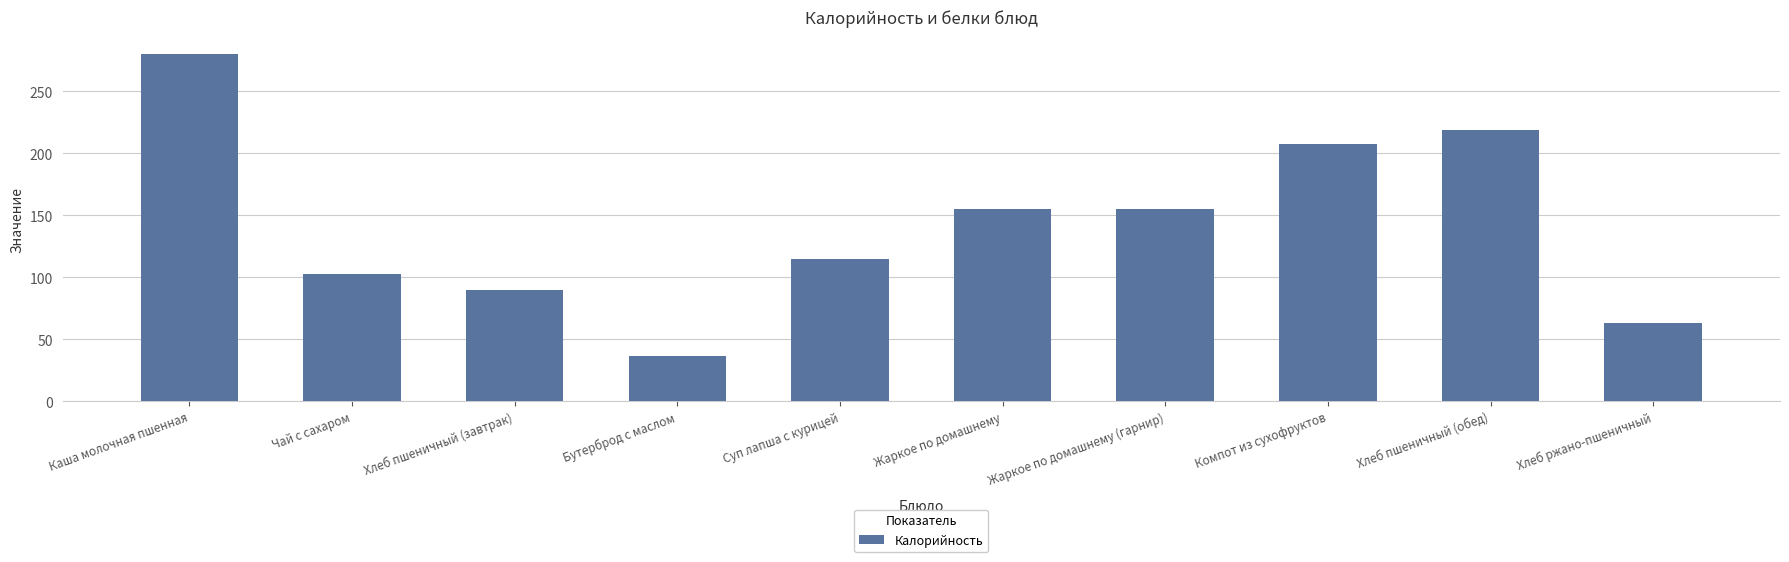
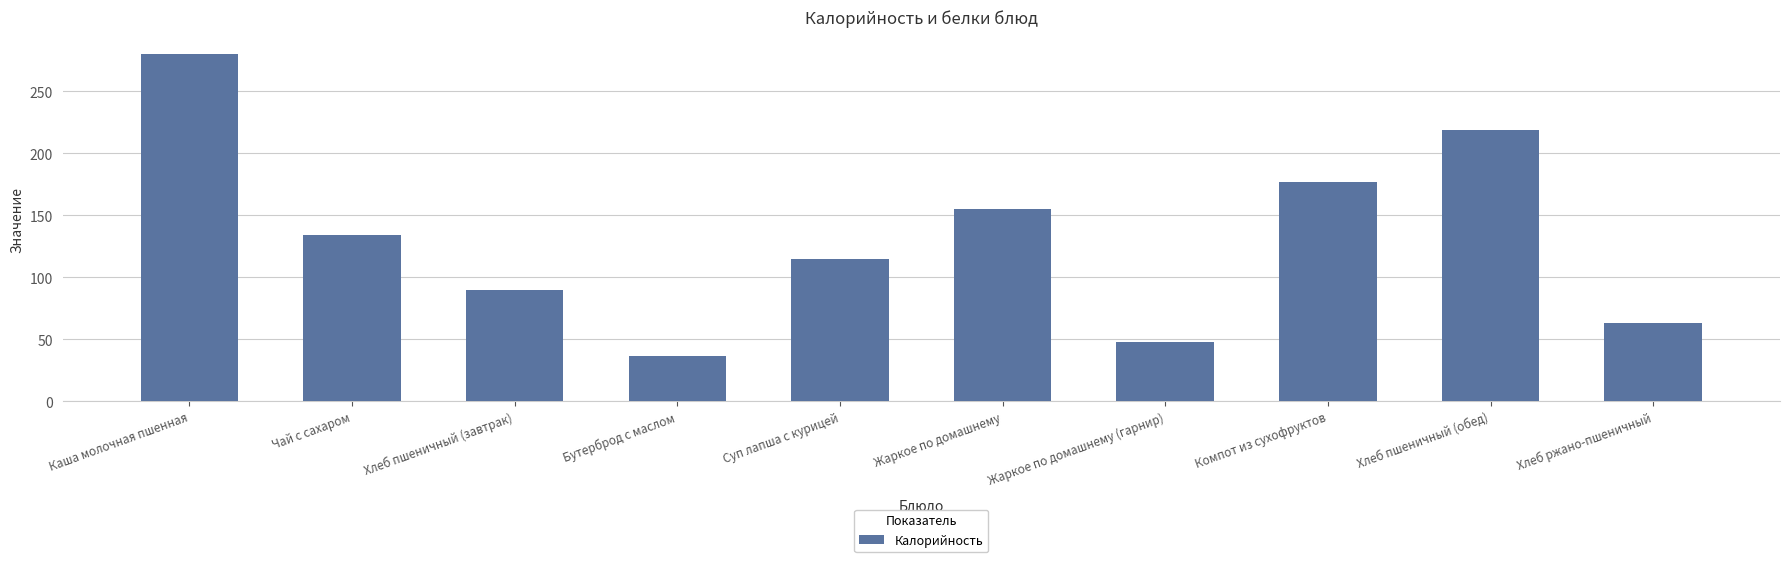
  {
    "Каша молочная пшенная": 280,
-   "Чай с сахаром": 103,
+   "Чай с сахаром": 134,
    "Хлеб пшеничный (завтрак)": 90,
    "Бутерброд с маслом": 37,
    "Суп лапша с курицей": 115,
    "Жаркое по домашнему": 155,
-   "Жаркое по домашнему (гарнир)": 155,
-   "Компот из сухофруктов": 208,
+   "Жаркое по домашнему (гарнир)": 48,
+   "Компот из сухофруктов": 177,
    "Хлеб пшеничный (обед)": 219,
    "Хлеб ржано-пшеничный": 63
  }
